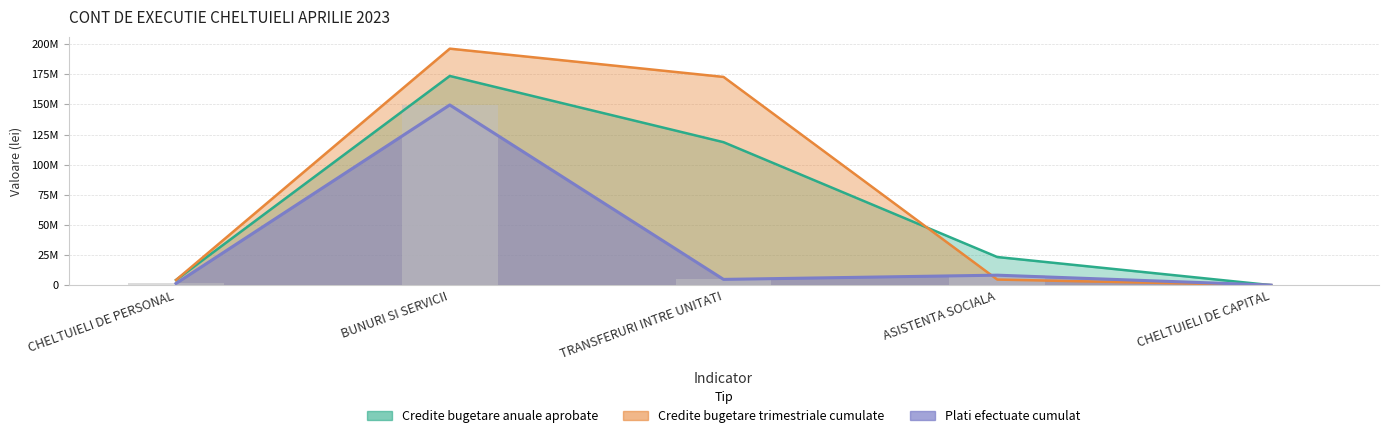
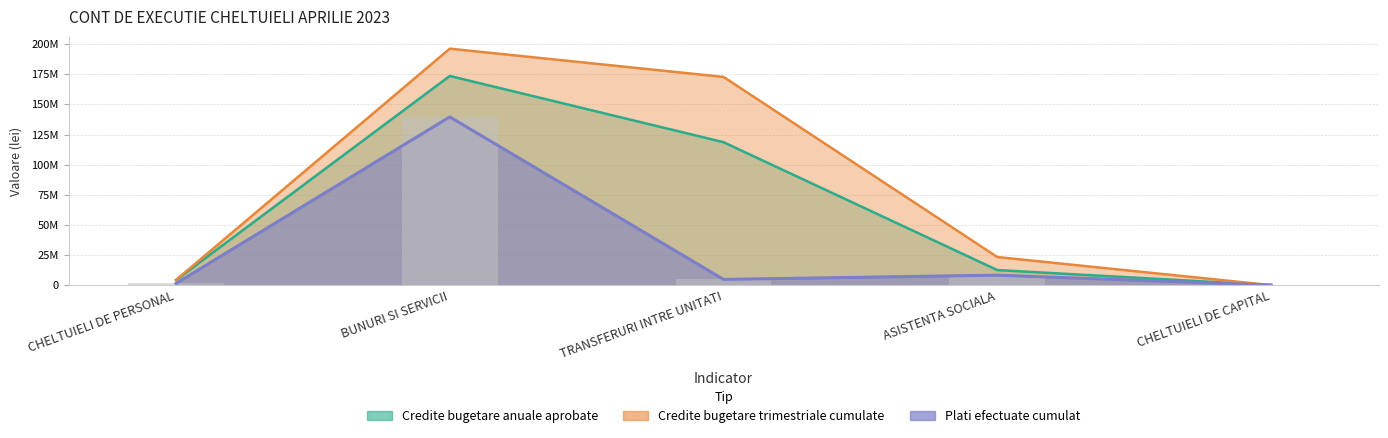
  {
    "Credite bugetare anuale aprobate": {
      "BUNURI SI SERVICII": 174000000,
      "TRANSFERURI INTRE UNITATI": 119000000,
-     "ASISTENTA SOCIALA": 23000000
+     "ASISTENTA SOCIALA": 13000000
    },
    "Credite bugetare trimestriale cumulate": {
      "BUNURI SI SERVICII": 196000000,
      "TRANSFERURI INTRE UNITATI": 173000000,
-     "ASISTENTA SOCIALA": 5000000
+     "ASISTENTA SOCIALA": 23000000
    },
    "Plati efectuate cumulat": {
      "CHELTUIELI DE PERSONAL": 1000000,
-     "BUNURI SI SERVICII": 150000000,
+     "BUNURI SI SERVICII": 140000000,
      "TRANSFERURI INTRE UNITATI": 5000000,
      "ASISTENTA SOCIALA": 8000000
    }
  }
